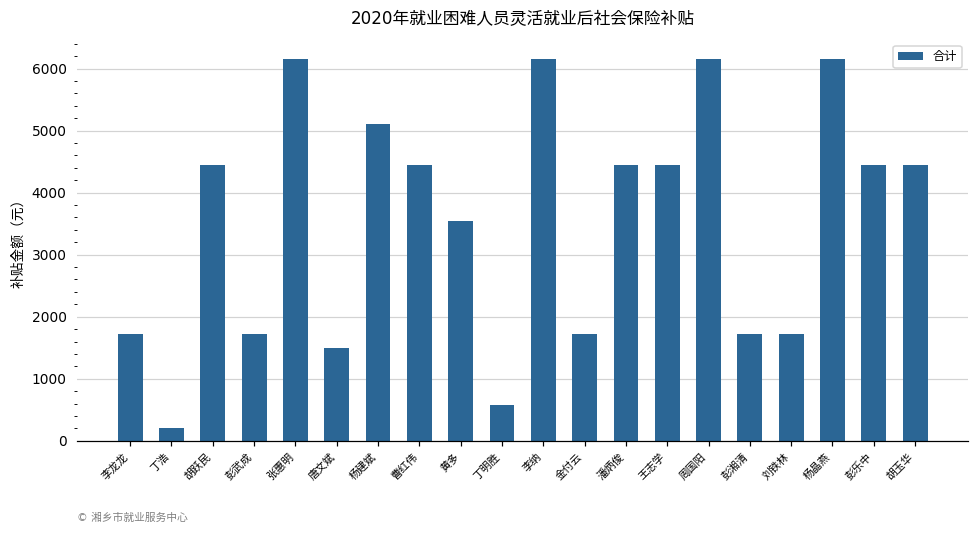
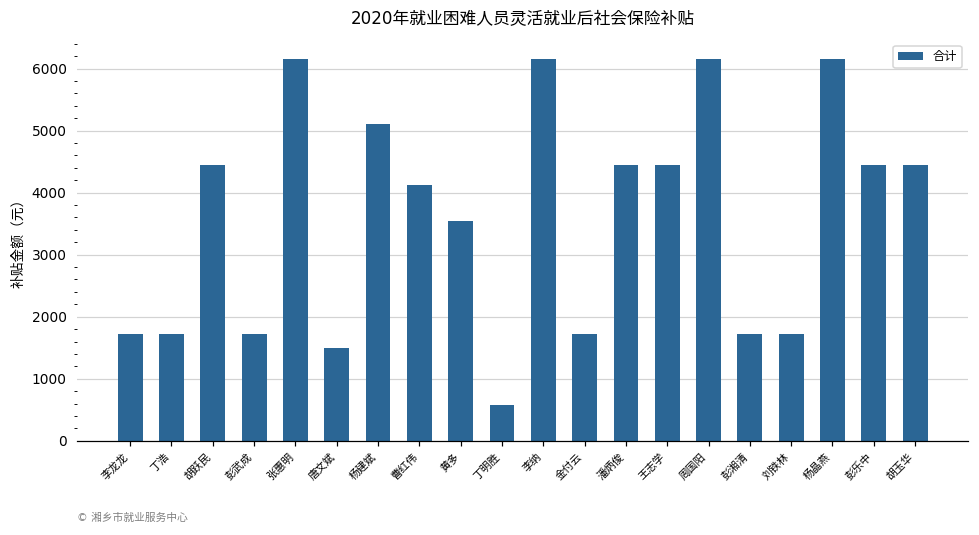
  {
    "李龙龙": 1700,
-   "丁浩": 200,
+   "丁浩": 1700,
    "胡跃民": 4400,
    "彭武成": 1700,
    "张惠明": 6200,
    "唐文斌": 1500,
    "杨建斌": 5100,
-   "曹红伟": 4400,
+   "曹红伟": 4100,
    "黄多": 3500,
    "丁明胜": 600,
    "李纳": 6200,
    "金付云": 1700,
    "潘炳俊": 4400,
    "王志学": 4400,
    "周国阳": 6200,
    "彭湘清": 1700,
    "刘铁林": 1700,
    "杨晶燕": 6200,
    "彭乐中": 4400,
    "胡玉华": 4400
  }
